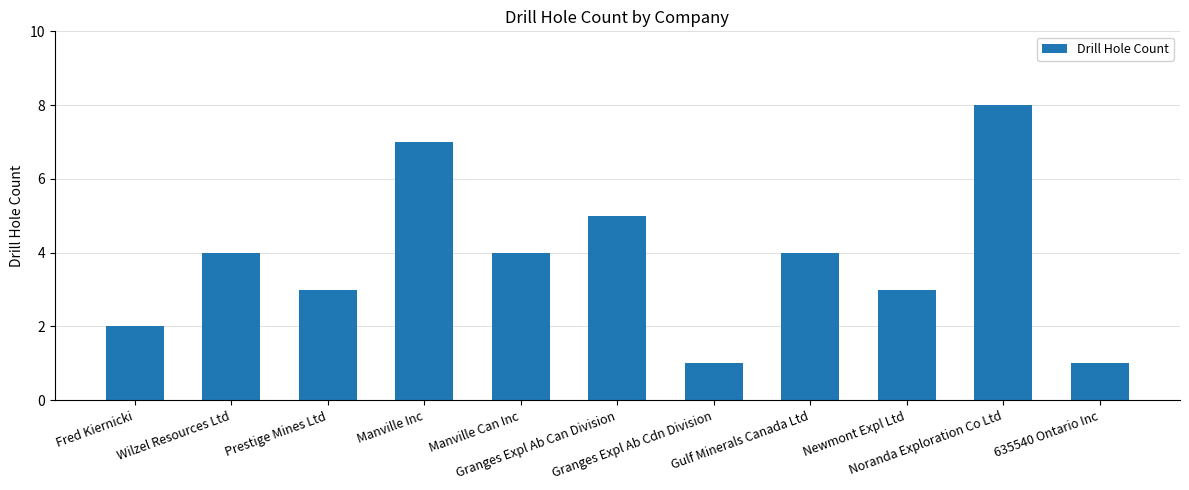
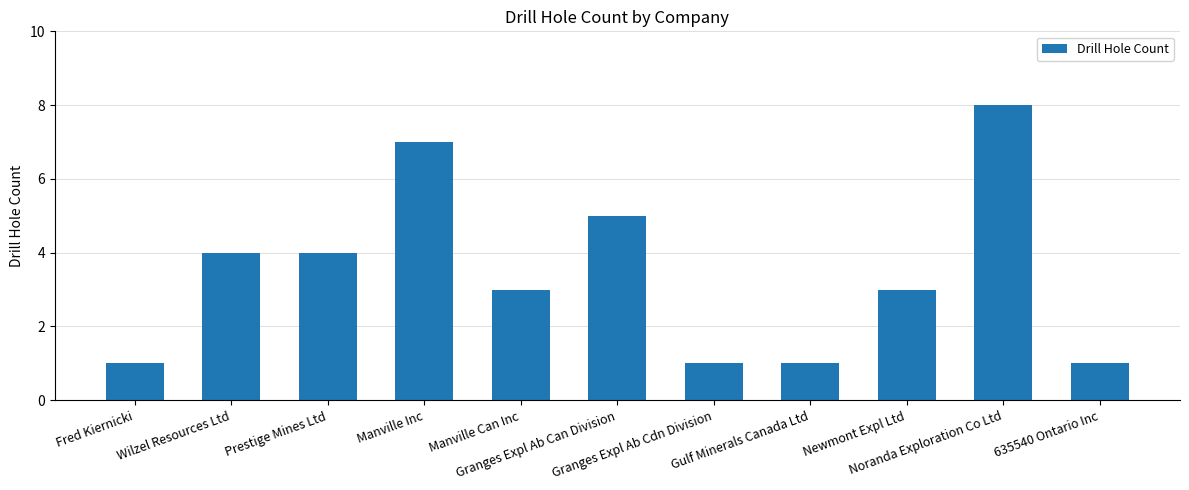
  {
-   "Fred Kiernicki": 2,
+   "Fred Kiernicki": 1,
    "Wilzel Resources Ltd": 4,
-   "Prestige Mines Ltd": 3,
+   "Prestige Mines Ltd": 4,
    "Manville Inc": 7,
-   "Manville Can Inc": 4,
+   "Manville Can Inc": 3,
    "Granges Expl Ab Can Division": 5,
    "Granges Expl Ab Cdn Division": 1,
-   "Gulf Minerals Canada Ltd": 4,
+   "Gulf Minerals Canada Ltd": 1,
    "Newmont Expl Ltd": 3,
    "Noranda Exploration Co Ltd": 8,
    "635540 Ontario Inc": 1
  }
